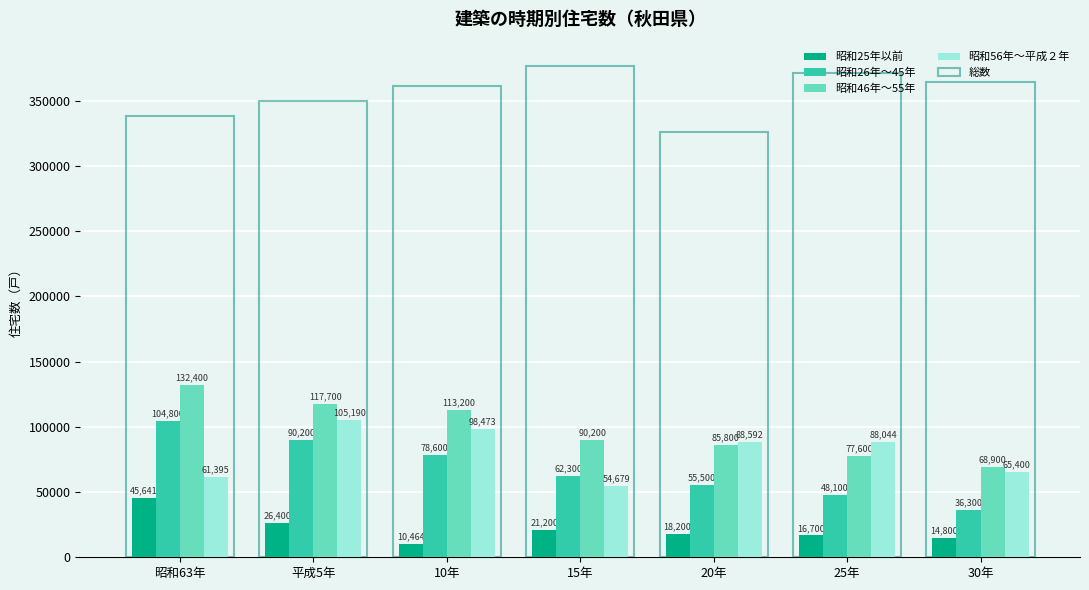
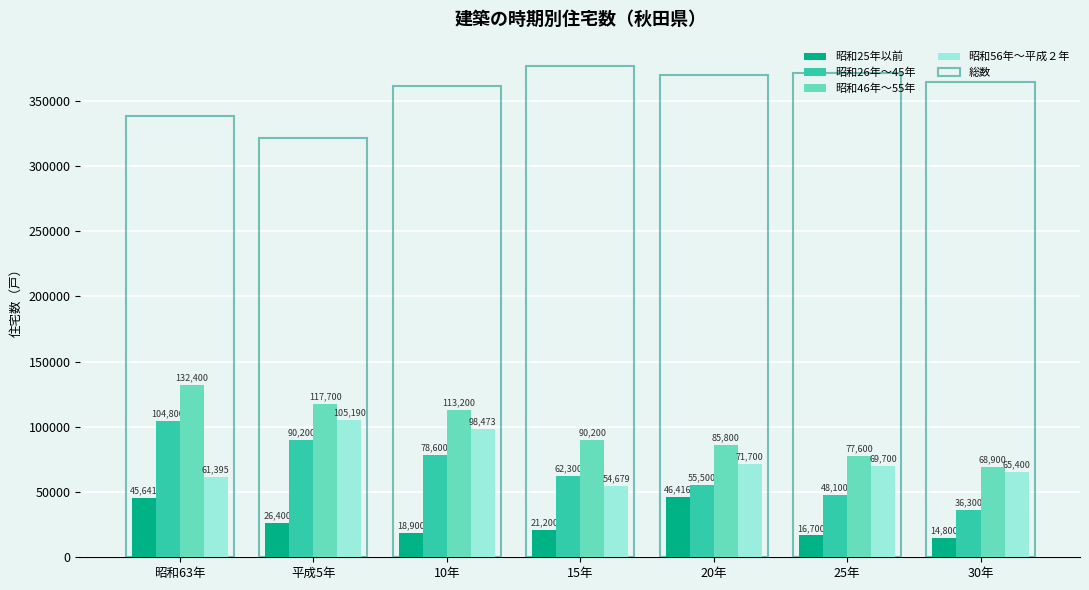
  {
    "昭和25年以前": {
-     "10年": "10,464",
-     "20年": "18,200"
+     "10年": "18,900",
+     "20年": "46,416"
    },
    "昭和56年～平成２年": {
-     "20年": "88,592",
-     "25年": "88,044"
+     "20年": "71,700",
+     "25年": "69,700"
    },
    "総数": {
-     "平成5年": "350000",
-     "20年": "326000"
+     "平成5年": "321000",
+     "20年": "370000"
    }
  }
